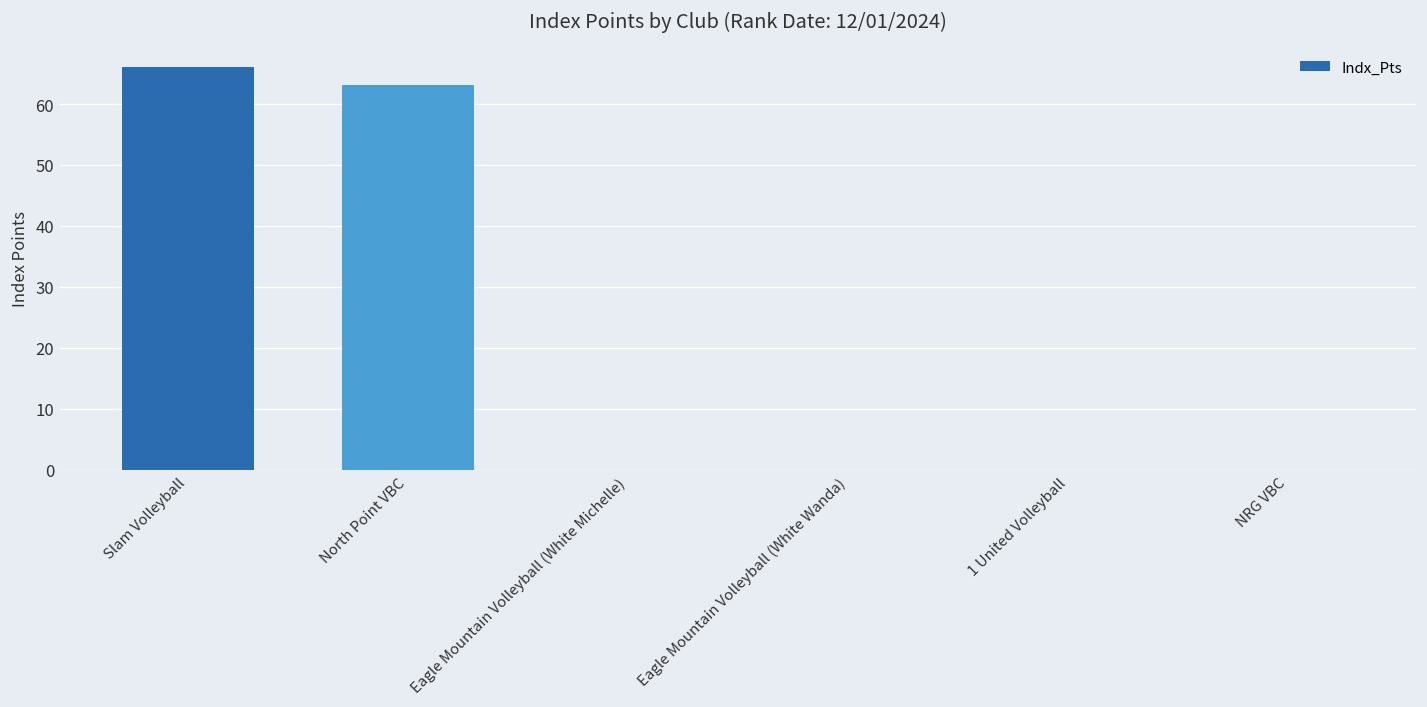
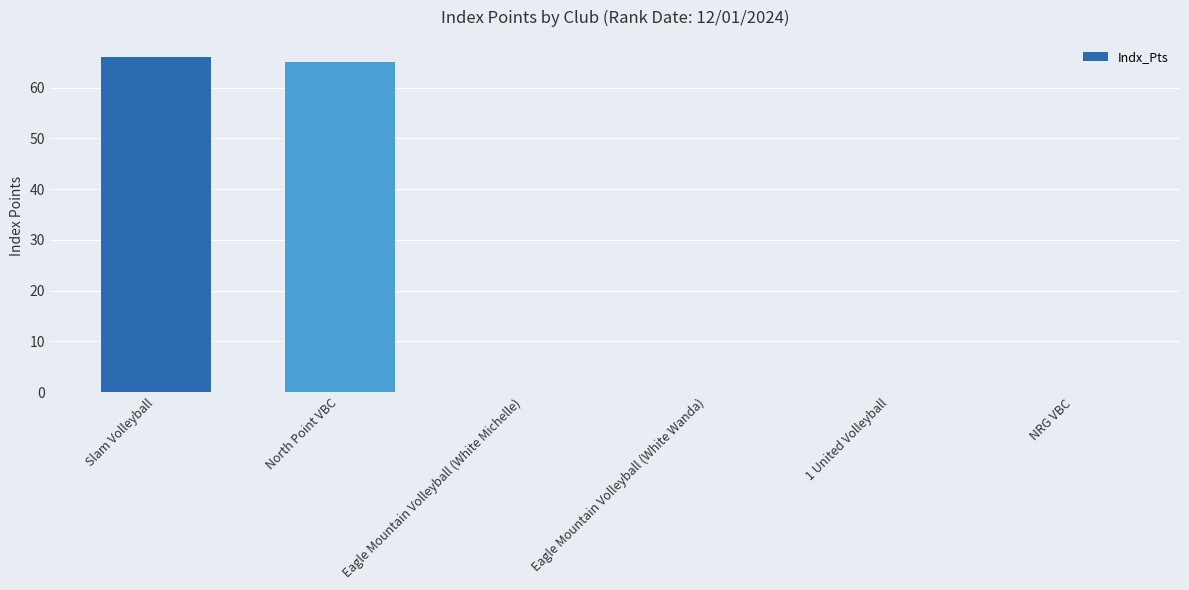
  {
    "Slam Volleyball": 66,
-   "North Point VBC": 63,
+   "North Point VBC": 65,
    "Eagle Mountain Volleyball (White Michelle)": 0,
    "Eagle Mountain Volleyball (White Wanda)": 0,
    "1 United Volleyball": 0,
    "NRG VBC": 0
  }
